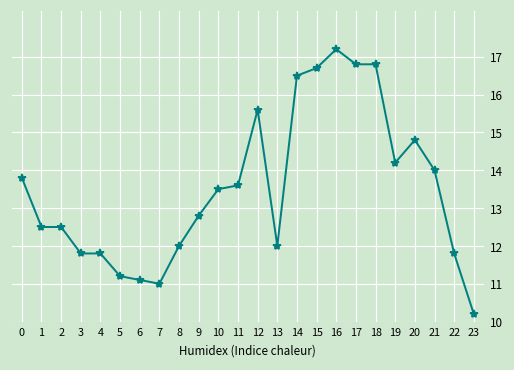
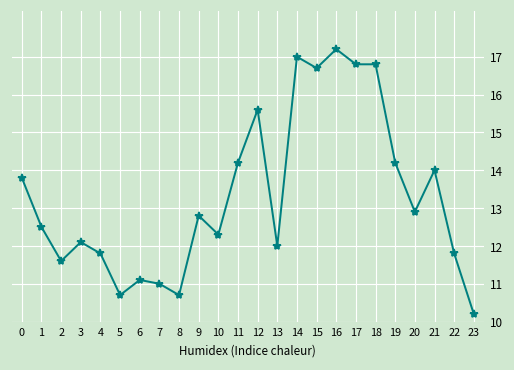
  {
    "0": 13.8,
    "1": 12.5,
-   "2": 12.5,
-   "3": 11.8,
+   "2": 11.6,
+   "3": 12.1,
    "4": 11.8,
-   "5": 11.2,
+   "5": 10.7,
    "6": 11.1,
    "7": 11.0,
-   "8": 12.0,
+   "8": 10.7,
    "9": 12.8,
-   "10": 13.5,
-   "11": 13.6,
+   "10": 12.3,
+   "11": 14.2,
    "12": 15.6,
    "13": 12.0,
-   "14": 16.5,
+   "14": 17.0,
    "15": 16.7,
    "16": 17.2,
    "17": 16.8,
    "18": 16.8,
    "19": 14.2,
-   "20": 14.8,
+   "20": 12.9,
    "21": 14.0,
    "22": 11.8,
    "23": 10.2
  }
